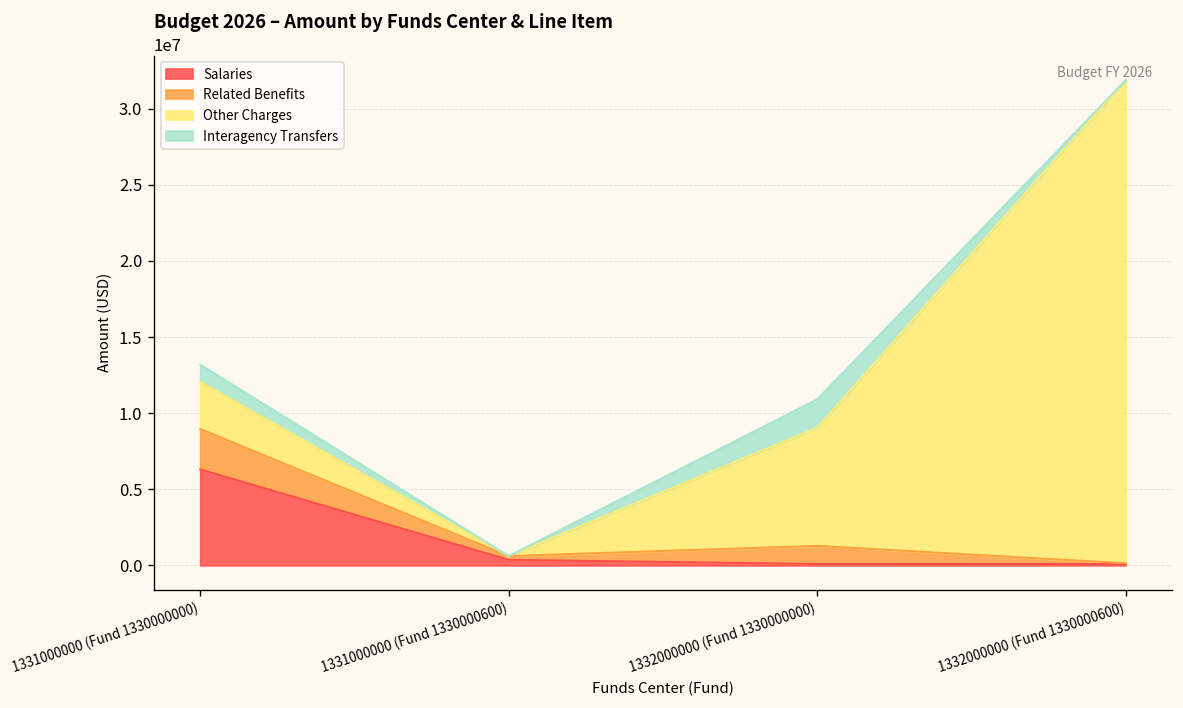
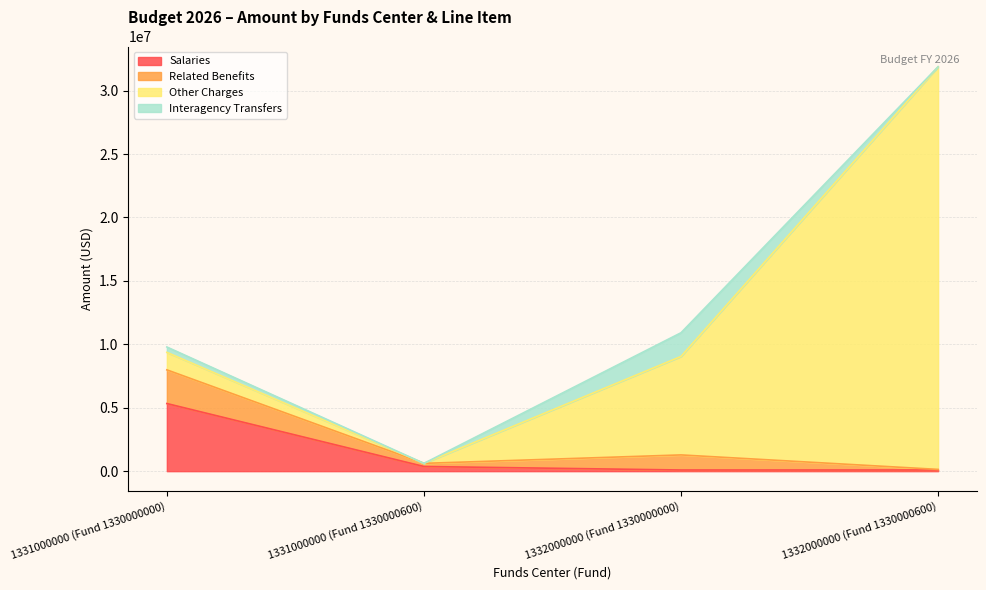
  {
    "Salaries": {
-     "1331000000 (Fund 1330000000)": 6300000,
+     "1331000000 (Fund 1330000000)": 5300000,
      "1331000000 (Fund 1330000600)": 400000,
      "1332000000 (Fund 1330000000)": 100000
    },
    "Related Benefits": {
      "1331000000 (Fund 1330000000)": 2700000,
      "1332000000 (Fund 1330000000)": 1200000
    },
    "Other Charges": {
-     "1331000000 (Fund 1330000000)": 3100000,
+     "1331000000 (Fund 1330000000)": 1400000,
      "1332000000 (Fund 1330000000)": 7800000
    },
    "Interagency Transfers": {
-     "1331000000 (Fund 1330000000)": 1100000,
+     "1331000000 (Fund 1330000000)": 400000,
      "1332000000 (Fund 1330000000)": 1900000
    }
  }
